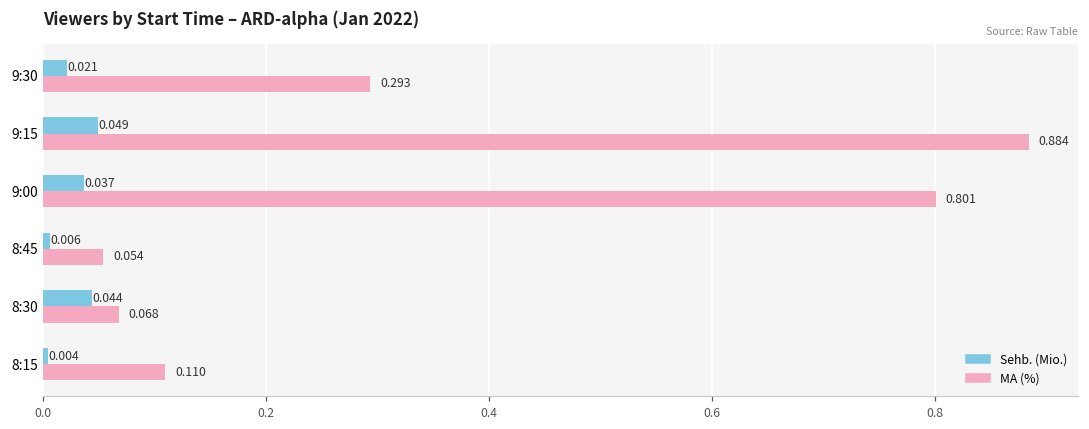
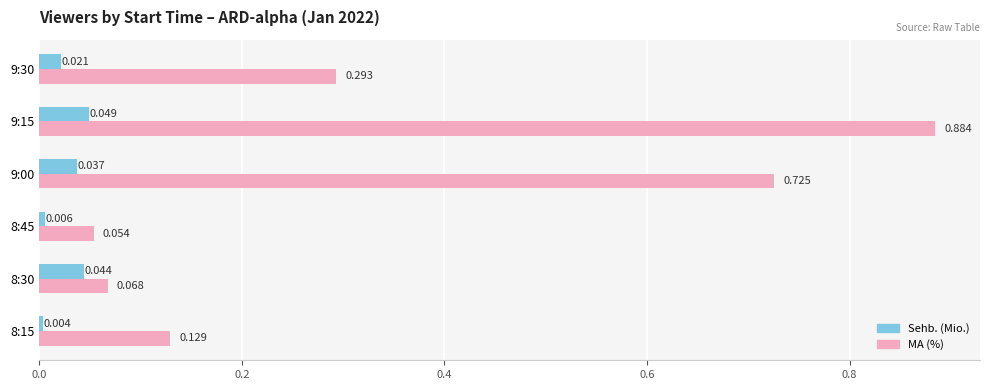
  {
    "Sehb. (Mio.)": {
      "9:30": 0.021,
      "9:15": 0.049,
      "9:00": 0.037,
      "8:45": 0.006,
      "8:30": 0.044,
      "8:15": 0.004
    },
    "MA (%)": {
      "9:30": 0.293,
      "9:15": 0.884,
-     "9:00": 0.801,
+     "9:00": 0.725,
      "8:45": 0.054,
      "8:30": 0.068,
-     "8:15": 0.110
+     "8:15": 0.129
    }
  }
